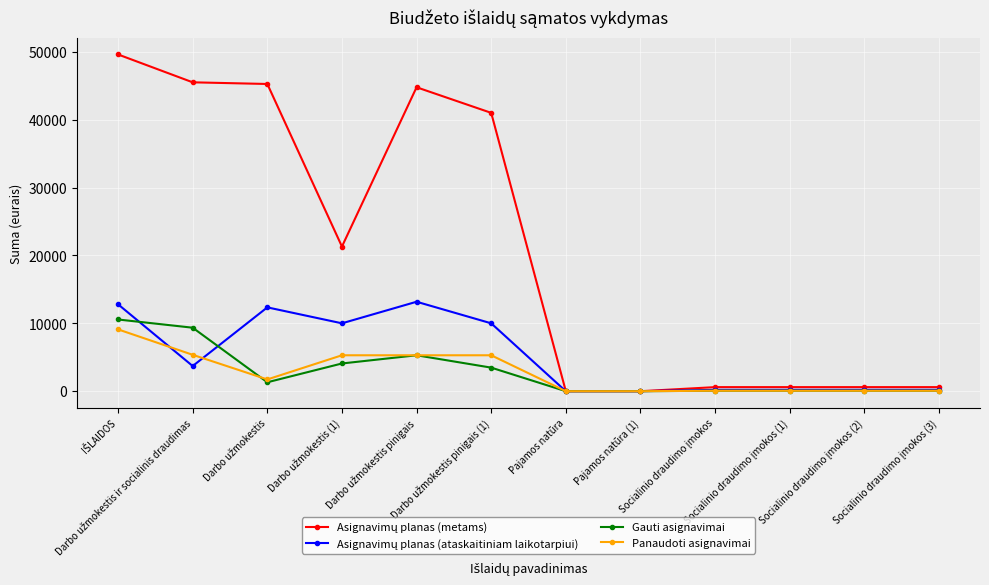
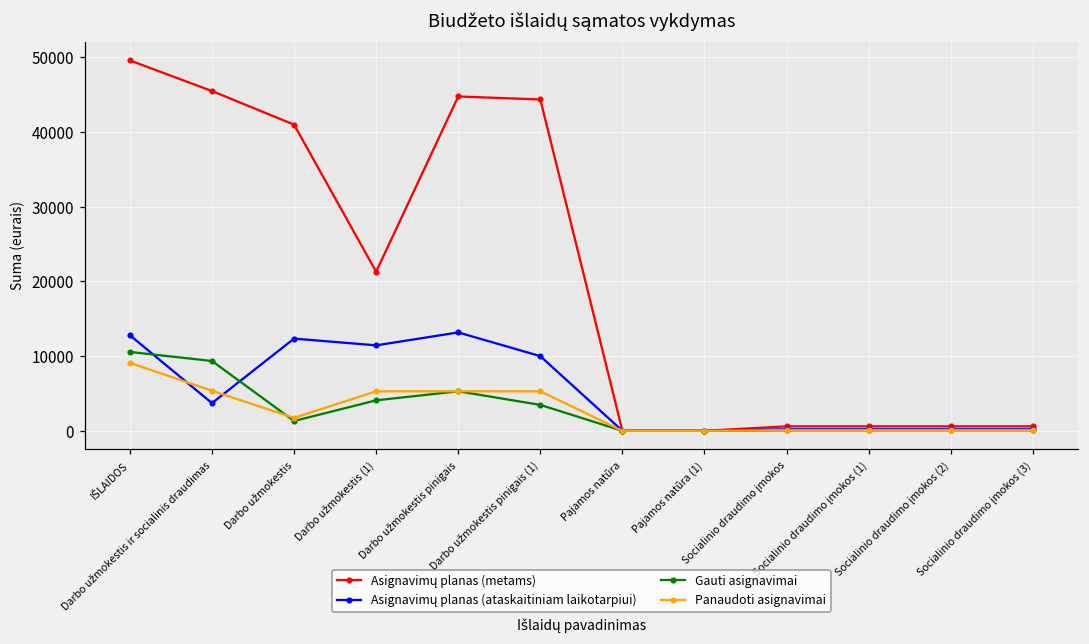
  {
    "Asignavimų planas (metams)": {
      "IŠLAIDOS": 50000,
      "Darbo užmokestis ir socialinis draudimas": 45000,
-     "Darbo užmokestis": 45000,
+     "Darbo užmokestis": 41000,
      "Darbo užmokestis (1)": 21000,
      "Darbo užmokestis pinigais": 45000,
-     "Darbo užmokestis pinigais (1)": 41000,
+     "Darbo užmokestis pinigais (1)": 44000,
      "Socialinio draudimo įmokos": 1000,
      "Socialinio draudimo įmokos (1)": 1000,
      "Socialinio draudimo įmokos (2)": 1000,
      "Socialinio draudimo įmokos (3)": 1000
    },
    "Asignavimų planas (ataskaitiniam laikotarpiui)": {
      "IŠLAIDOS": 13000,
      "Darbo užmokestis ir socialinis draudimas": 4000,
      "Darbo užmokestis": 12000,
-     "Darbo užmokestis (1)": 10000,
+     "Darbo užmokestis (1)": 11000,
      "Darbo užmokestis pinigais": 13000,
      "Darbo užmokestis pinigais (1)": 10000
    },
    "Gauti asignavimai": {
      "IŠLAIDOS": 11000,
      "Darbo užmokestis ir socialinis draudimas": 9000,
      "Darbo užmokestis": 1000,
      "Darbo užmokestis (1)": 4000,
      "Darbo užmokestis pinigais (1)": 3000
    },
    "Panaudoti asignavimai": {
      "IŠLAIDOS": 9000,
      "Darbo užmokestis ir socialinis draudimas": 5000,
      "Darbo užmokestis": 2000,
      "Darbo užmokestis (1)": 5000,
      "Darbo užmokestis pinigais (1)": 5000
    }
  }
